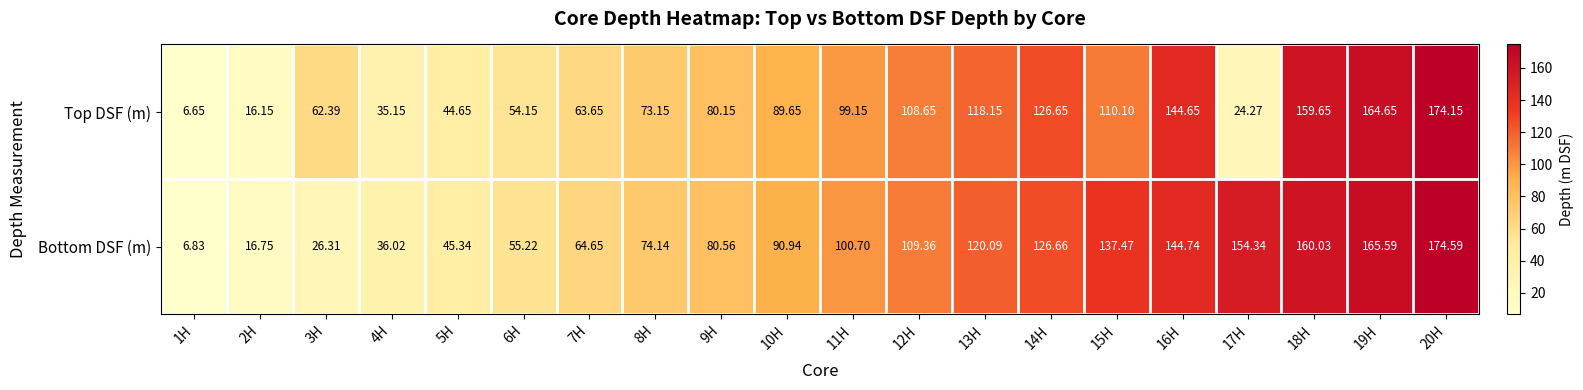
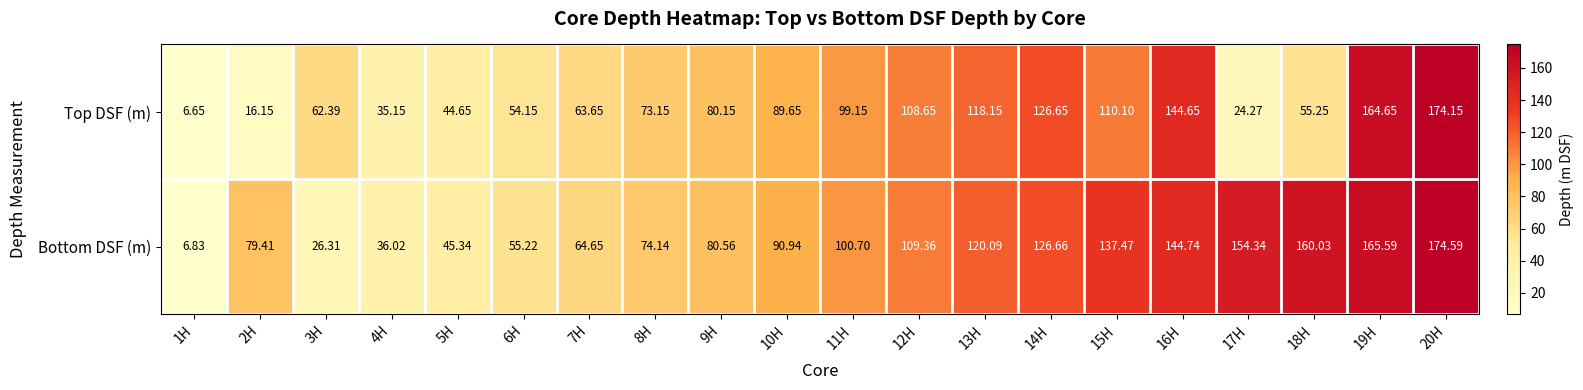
  {
    "Top DSF (m)": {
      "1H": 6.65,
      "2H": 16.15,
      "3H": 62.39,
      "4H": 35.15,
      "5H": 44.65,
      "6H": 54.15,
      "7H": 63.65,
      "8H": 73.15,
      "9H": 80.15,
      "10H": 89.65,
      "11H": 99.15,
      "12H": 108.65,
      "13H": 118.15,
      "14H": 126.65,
      "15H": 110.10,
      "16H": 144.65,
      "17H": 24.27,
-     "18H": 159.65,
+     "18H": 55.25,
      "19H": 164.65,
      "20H": 174.15
    },
    "Bottom DSF (m)": {
      "1H": 6.83,
-     "2H": 16.75,
+     "2H": 79.41,
      "3H": 26.31,
      "4H": 36.02,
      "5H": 45.34,
      "6H": 55.22,
      "7H": 64.65,
      "8H": 74.14,
      "9H": 80.56,
      "10H": 90.94,
      "11H": 100.70,
      "12H": 109.36,
      "13H": 120.09,
      "14H": 126.66,
      "15H": 137.47,
      "16H": 144.74,
      "17H": 154.34,
      "18H": 160.03,
      "19H": 165.59,
      "20H": 174.59
    }
  }
